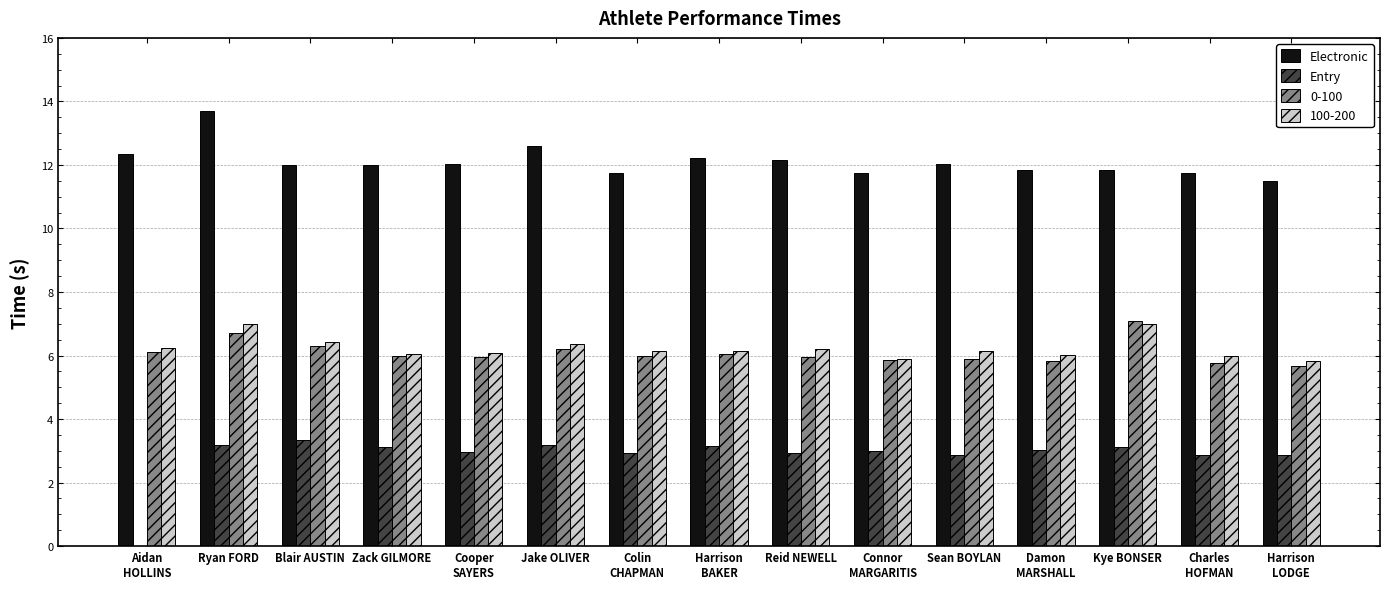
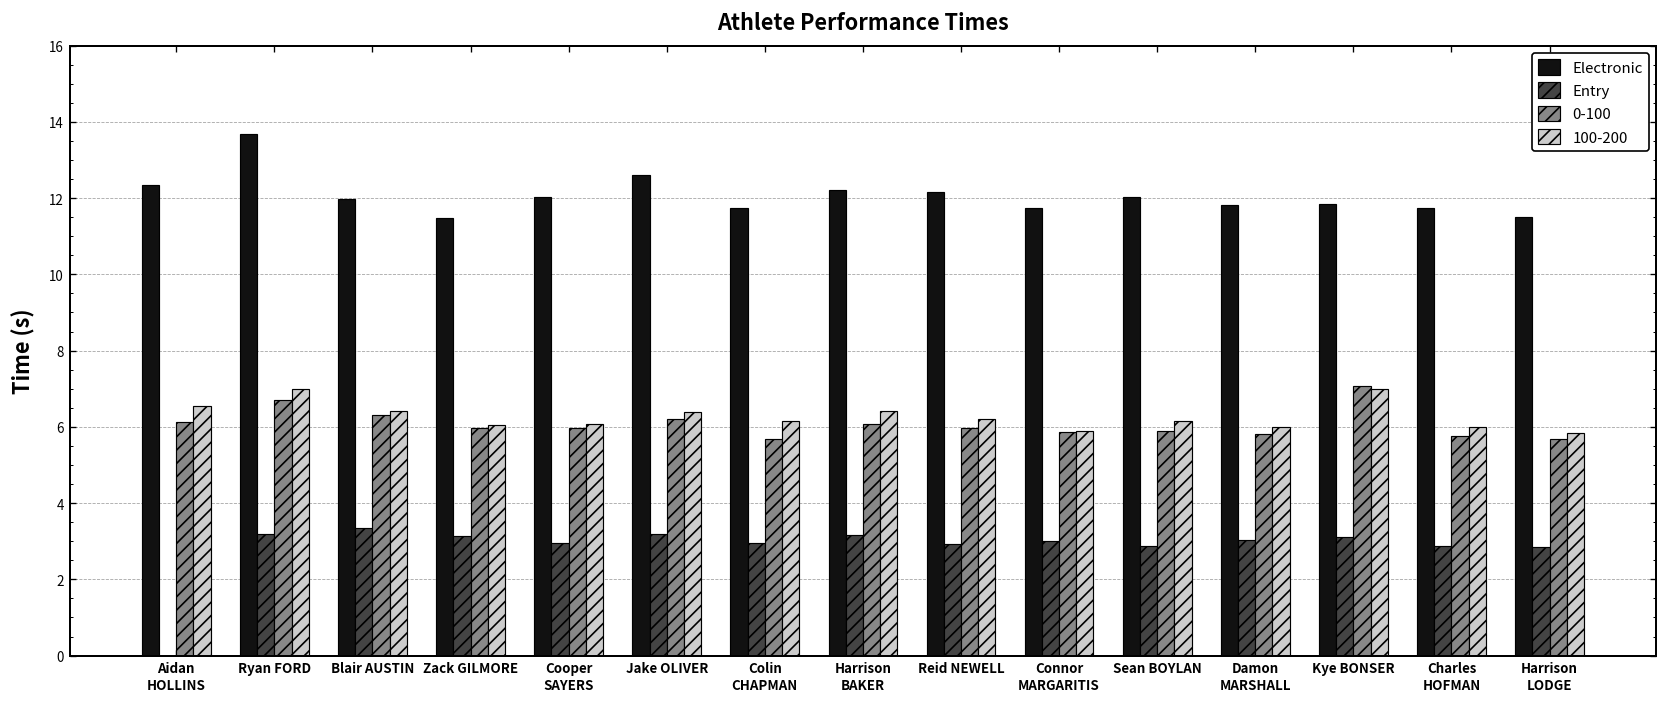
  {
    "Electronic": {
      "Aidan HOLLINS": 12.3,
      "Ryan FORD": 13.7,
      "Blair AUSTIN": 12.0,
-     "Zack GILMORE": 12.0,
+     "Zack GILMORE": 11.5,
      "Cooper SAYERS": 12.0,
      "Jake OLIVER": 12.6,
      "Colin CHAPMAN": 11.7,
      "Harrison BAKER": 12.2,
      "Reid NEWELL": 12.2,
      "Connor MARGARITIS": 11.7,
      "Sean BOYLAN": 12.0,
      "Damon MARSHALL": 11.8,
      "Kye BONSER": 11.8,
      "Charles HOFMAN": 11.7,
      "Harrison LODGE": 11.5
    },
    "Entry": {
      "Aidan HOLLINS": 0.0,
      "Ryan FORD": 3.2,
      "Blair AUSTIN": 3.3,
      "Zack GILMORE": 3.1,
      "Cooper SAYERS": 3.0,
      "Jake OLIVER": 3.2,
      "Colin CHAPMAN": 2.9,
      "Harrison BAKER": 3.2,
      "Reid NEWELL": 2.9,
      "Connor MARGARITIS": 3.0,
      "Sean BOYLAN": 2.9,
      "Damon MARSHALL": 3.0,
      "Kye BONSER": 3.1,
      "Charles HOFMAN": 2.9,
      "Harrison LODGE": 2.9
    },
    "0-100": {
      "Aidan HOLLINS": 6.1,
      "Ryan FORD": 6.7,
      "Blair AUSTIN": 6.3,
      "Zack GILMORE": 6.0,
      "Cooper SAYERS": 6.0,
      "Jake OLIVER": 6.2,
-     "Colin CHAPMAN": 6.0,
+     "Colin CHAPMAN": 5.7,
      "Harrison BAKER": 6.1,
      "Reid NEWELL": 6.0,
      "Connor MARGARITIS": 5.9,
      "Sean BOYLAN": 5.9,
      "Damon MARSHALL": 5.8,
      "Kye BONSER": 7.1,
      "Charles HOFMAN": 5.8,
      "Harrison LODGE": 5.7
    },
    "100-200": {
-     "Aidan HOLLINS": 6.2,
+     "Aidan HOLLINS": 6.6,
      "Ryan FORD": 7.0,
      "Blair AUSTIN": 6.4,
      "Zack GILMORE": 6.0,
      "Cooper SAYERS": 6.1,
      "Jake OLIVER": 6.4,
      "Colin CHAPMAN": 6.1,
-     "Harrison BAKER": 6.2,
+     "Harrison BAKER": 6.4,
      "Reid NEWELL": 6.2,
      "Connor MARGARITIS": 5.9,
      "Sean BOYLAN": 6.1,
      "Damon MARSHALL": 6.0,
      "Kye BONSER": 7.0,
      "Charles HOFMAN": 6.0,
      "Harrison LODGE": 5.8
    }
  }
